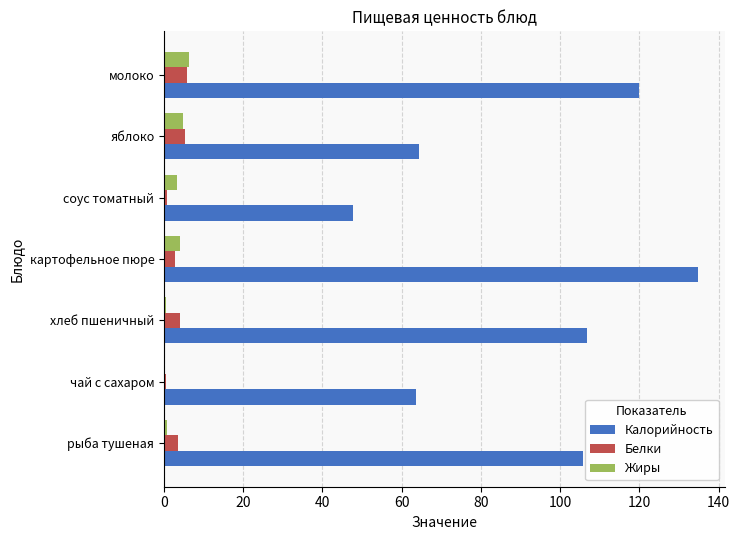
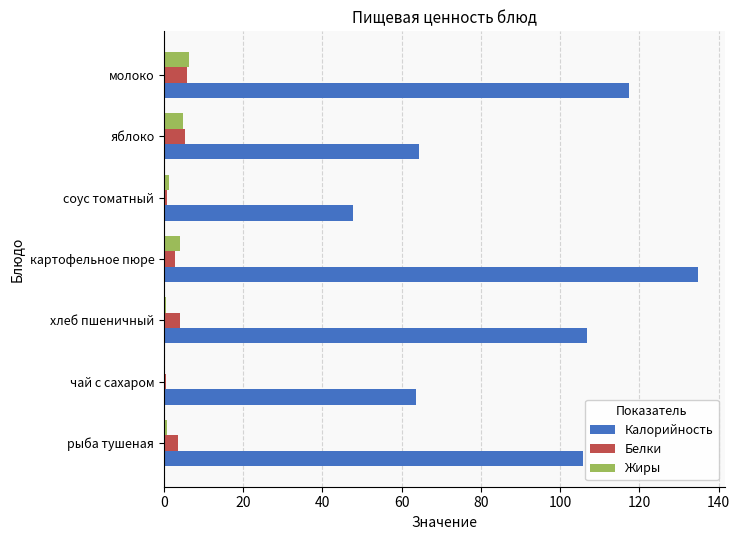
  {
    "Калорийность": {
-     "молоко": 120,
+     "молоко": 117,
      "яблоко": 64,
      "соус томатный": 48,
      "картофельное пюре": 135,
      "хлеб пшеничный": 107,
      "чай с сахаром": 64,
      "рыба тушеная": 106
    },
    "Белки": {
      "молоко": 6,
      "яблоко": 5,
      "соус томатный": 1,
      "картофельное пюре": 3,
      "хлеб пшеничный": 4,
      "рыба тушеная": 4
    },
    "Жиры": {
      "молоко": 6,
      "яблоко": 5,
-     "соус томатный": 3,
+     "соус томатный": 1,
      "картофельное пюре": 4,
      "чай с сахаром": 0,
      "рыба тушеная": 1
    }
  }
